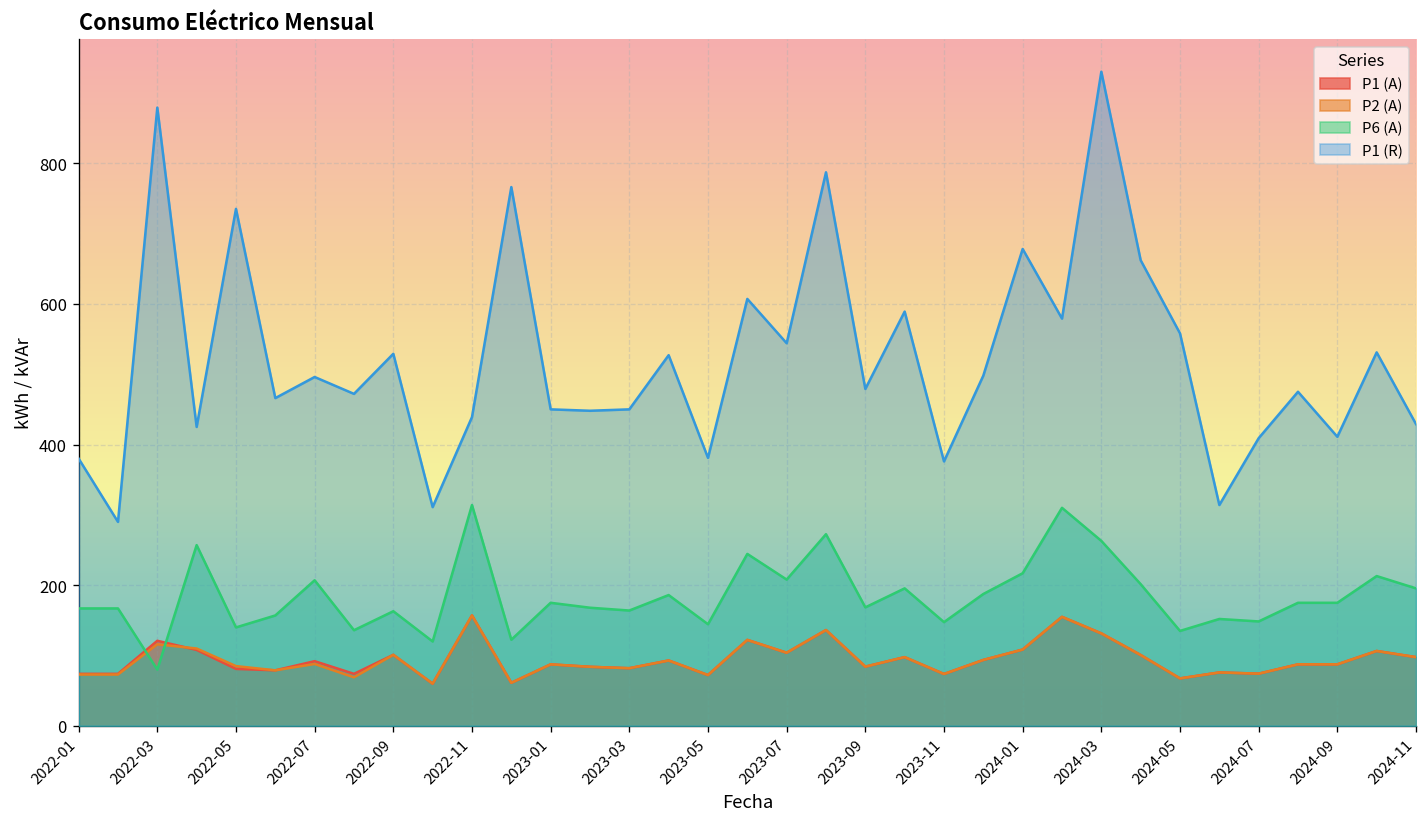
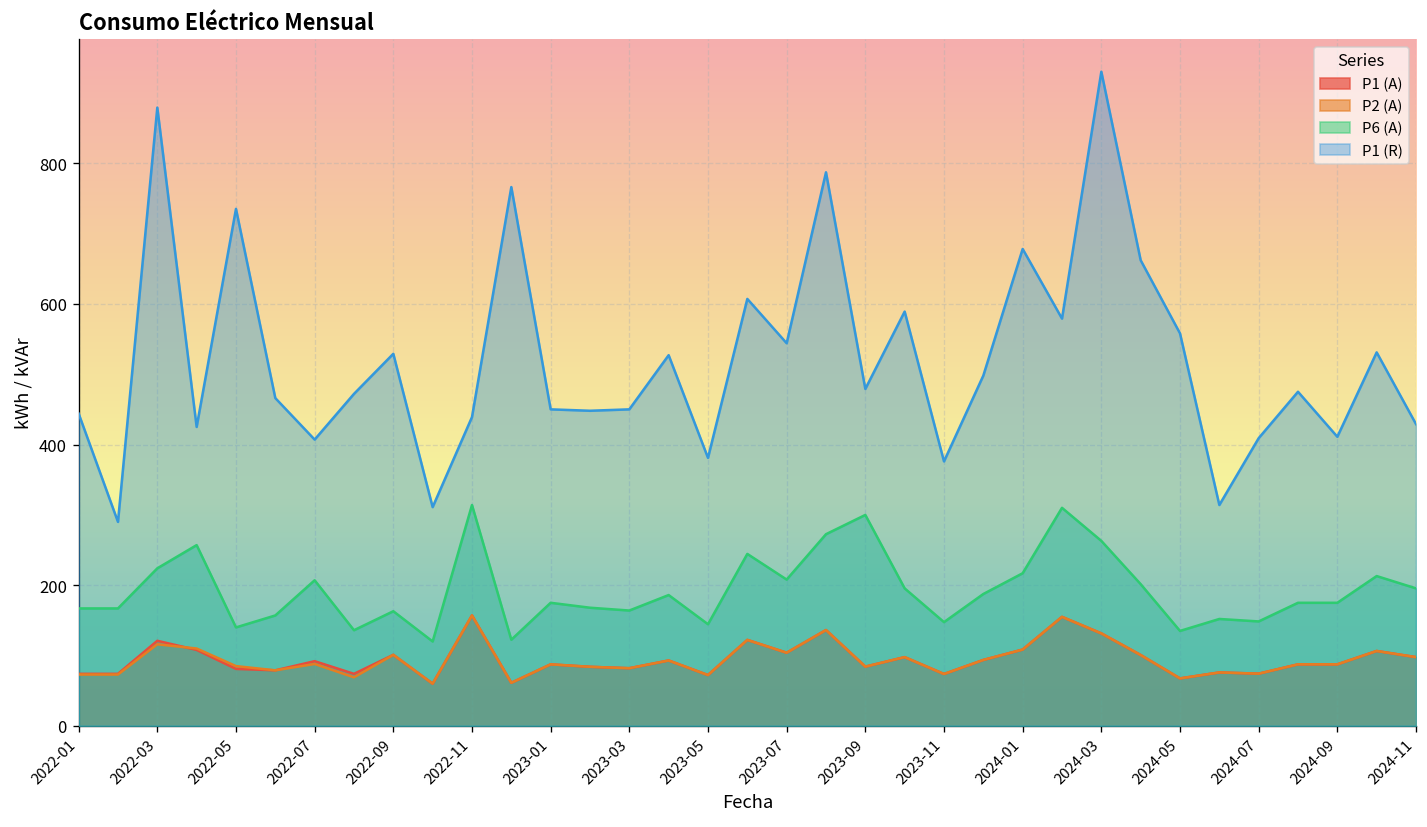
  {
    "P6 (A)": {
      "2022-01": 170,
-     "2022-03": 80,
+     "2022-03": 220,
      "2022-05": 140,
      "2022-07": 210,
      "2022-09": 160,
      "2022-11": 310,
      "2023-01": 180,
      "2023-03": 160,
      "2023-05": 140,
      "2023-07": 210,
-     "2023-09": 170,
+     "2023-09": 300,
      "2023-11": 150,
      "2024-01": 220,
      "2024-03": 260,
      "2024-05": 140,
      "2024-07": 150,
      "2024-09": 180,
      "2024-11": 200
    },
    "P1 (R)": {
-     "2022-01": 380,
+     "2022-01": 440,
      "2022-03": 880,
      "2022-05": 740,
-     "2022-07": 500,
+     "2022-07": 410,
      "2022-09": 530,
      "2022-11": 440,
      "2023-01": 450,
      "2023-03": 450,
      "2023-05": 380,
      "2023-07": 540,
      "2023-09": 480,
      "2023-11": 380,
      "2024-01": 680,
      "2024-03": 930,
      "2024-05": 560,
      "2024-07": 410,
      "2024-09": 410,
      "2024-11": 430
    }
  }
